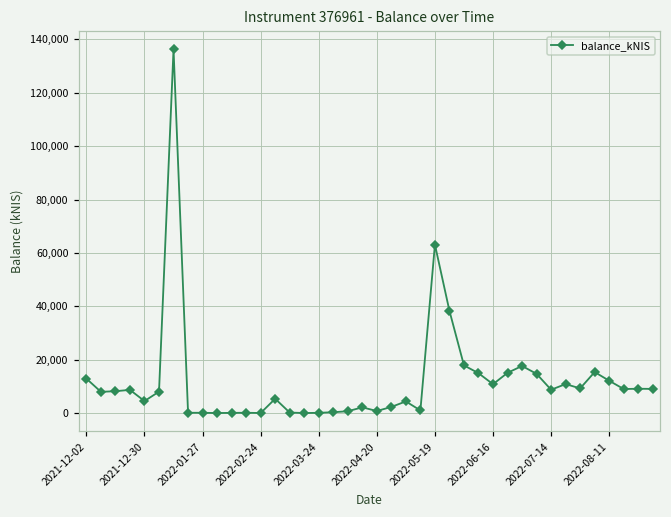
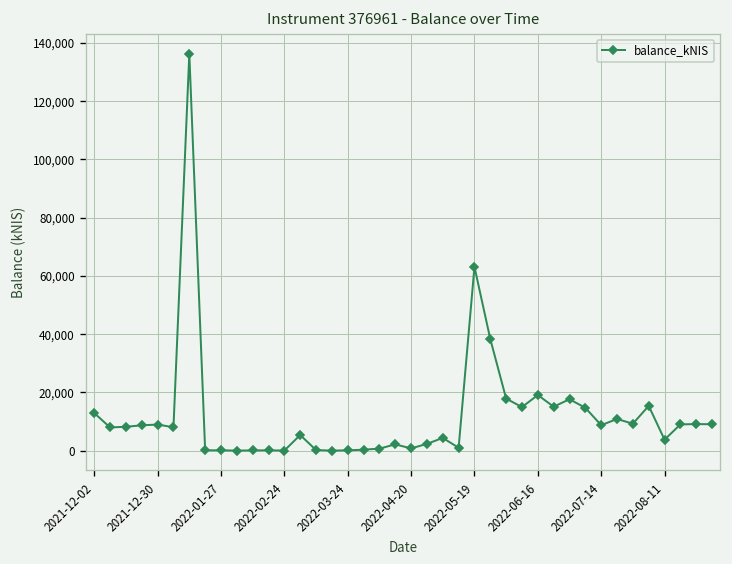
  {
    "2021-12-02": "13,000",
-   "2021-12-30": "4,000",
+   "2021-12-30": "9,000",
    "2022-01-27": "0",
    "2022-02-24": "0",
    "2022-03-24": "0",
    "2022-04-20": "1,000",
    "2022-05-19": "63,000",
-   "2022-06-16": "11,000",
+   "2022-06-16": "19,000",
    "2022-07-14": "9,000",
-   "2022-08-11": "12,000"
+   "2022-08-11": "4,000"
  }
